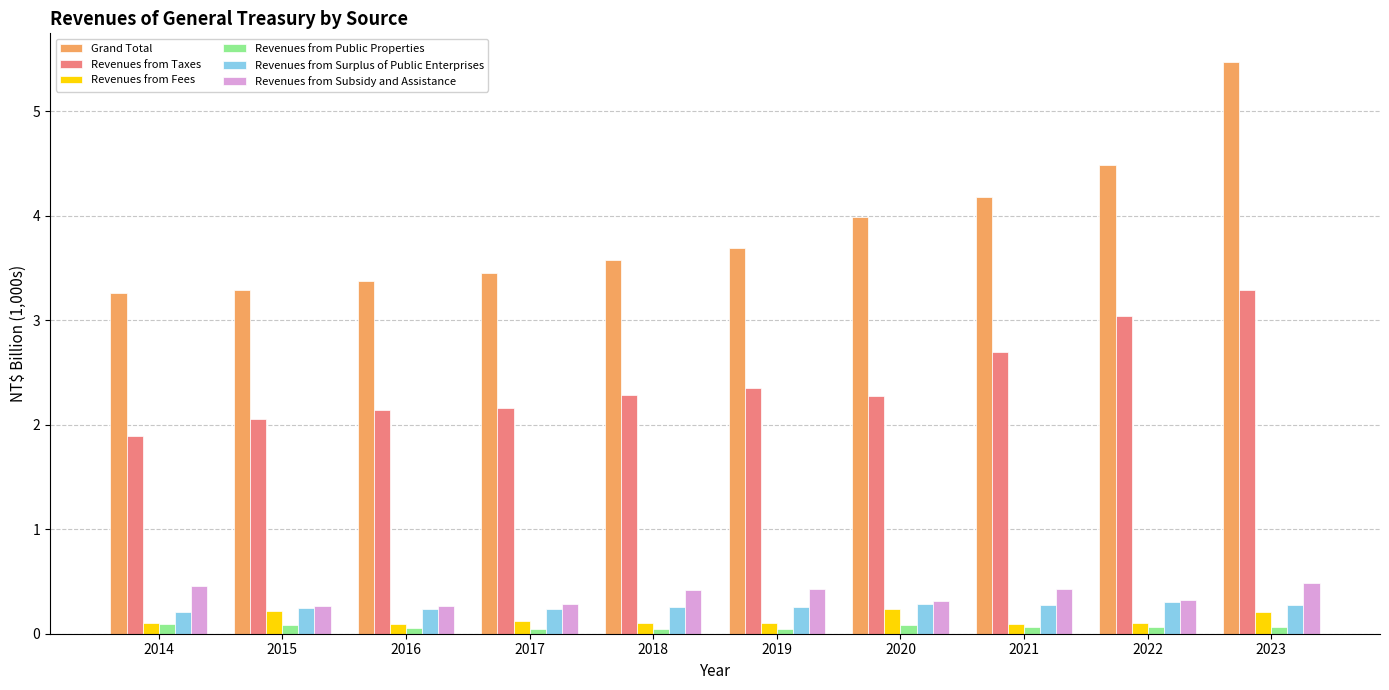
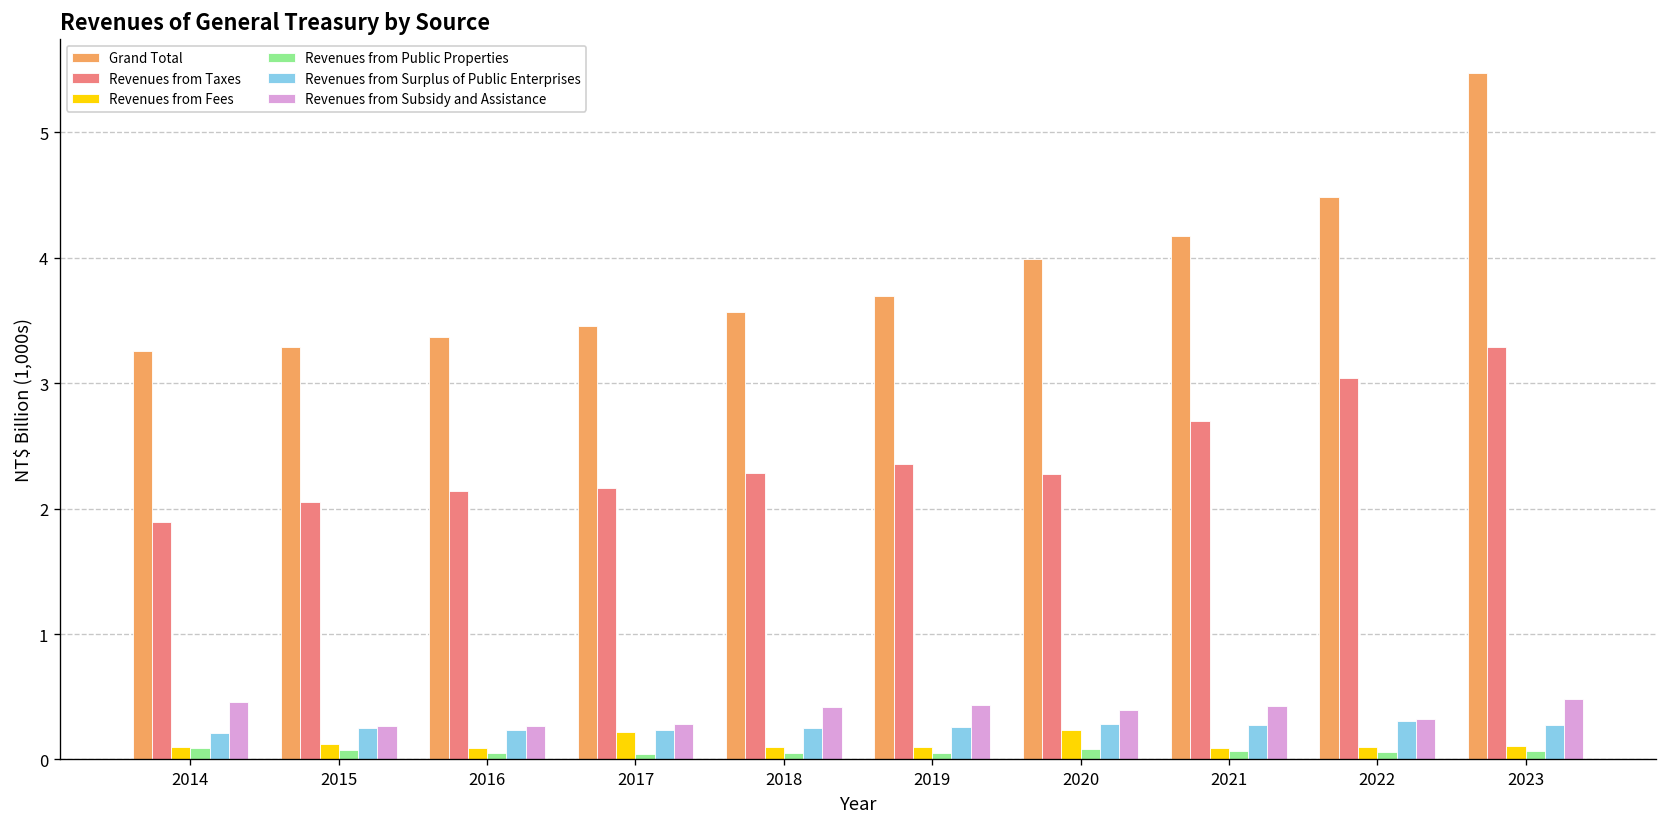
  {
    "Revenues from Fees": {
      "2014": 0.10,
-     "2015": 0.22,
+     "2015": 0.13,
      "2016": 0.10,
-     "2017": 0.13,
+     "2017": 0.22,
      "2018": 0.10,
      "2019": 0.10,
      "2020": 0.24,
      "2021": 0.10,
      "2022": 0.10,
-     "2023": 0.20
+     "2023": 0.11
    },
    "Revenues from Public Properties": {
      "2014": 0.09,
      "2015": 0.08,
      "2016": 0.05,
      "2017": 0.04,
      "2018": 0.05,
      "2019": 0.05,
      "2020": 0.08,
      "2021": 0.07,
      "2022": 0.06,
      "2023": 0.06
    },
    "Revenues from Surplus of Public Enterprises": {
      "2014": 0.21,
      "2015": 0.25,
      "2016": 0.23,
      "2017": 0.23,
      "2018": 0.25,
      "2019": 0.26,
      "2020": 0.28,
      "2021": 0.28,
      "2022": 0.30,
      "2023": 0.28
    },
    "Revenues from Subsidy and Assistance": {
      "2014": 0.46,
      "2015": 0.27,
      "2016": 0.27,
      "2017": 0.28,
      "2018": 0.41,
      "2019": 0.43,
-     "2020": 0.31,
+     "2020": 0.40,
      "2021": 0.42,
      "2022": 0.32,
      "2023": 0.48
    }
  }
